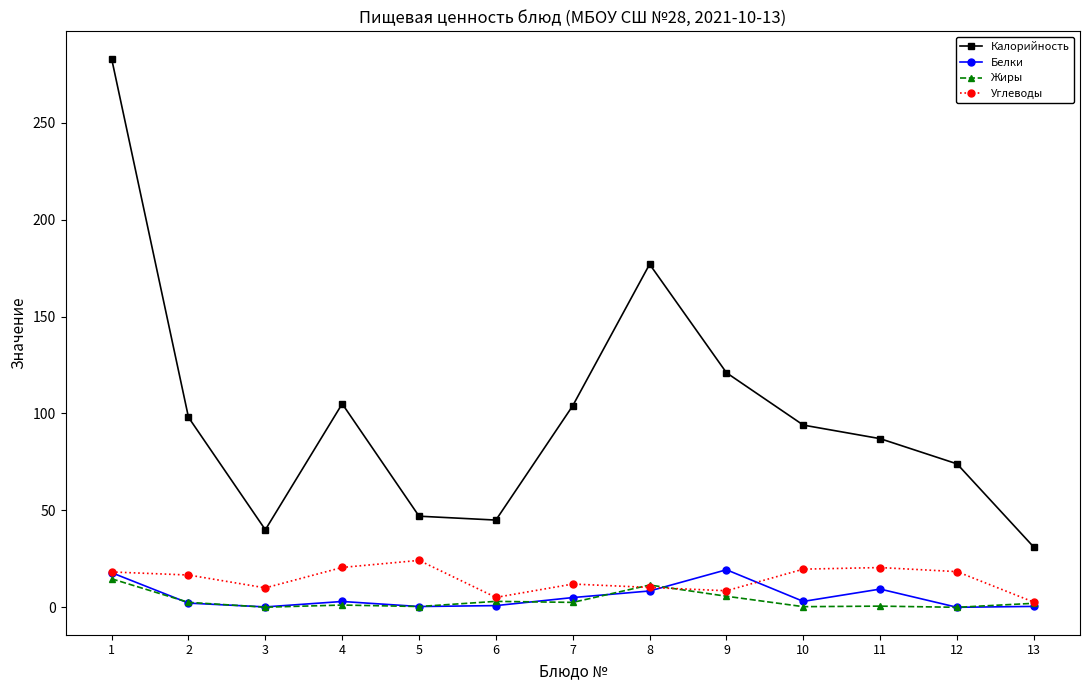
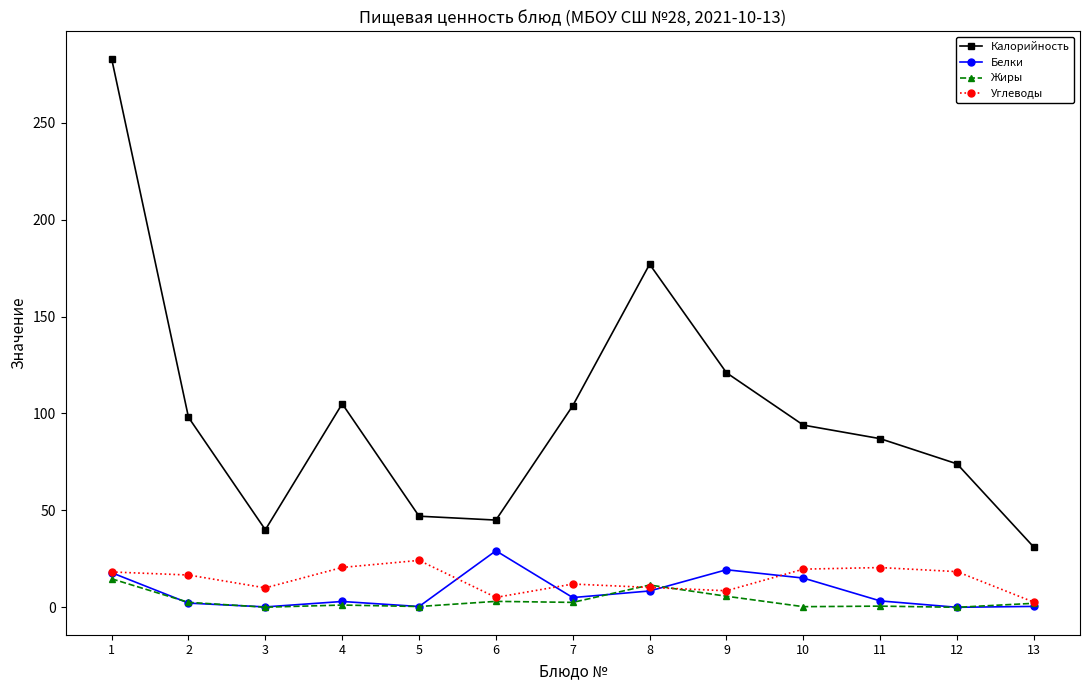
  {
    "Калорийность": {
      "1": 283,
      "2": 98,
      "3": 40,
      "4": 105,
      "5": 47,
      "6": 45,
      "7": 104,
      "8": 177,
      "9": 121,
      "10": 94,
      "11": 87,
      "12": 74,
      "13": 31
    },
    "Белки": {
      "4": 3,
-     "6": 1,
+     "6": 29,
      "7": 5,
      "8": 8,
      "9": 19,
-     "10": 3,
-     "11": 9,
+     "10": 15,
+     "11": 3,
      "13": 0
    },
    "Жиры": {
      "1": 15,
      "4": 1,
      "6": 3,
      "7": 3,
      "9": 6,
      "10": 0,
      "11": 1
    },
    "Углеводы": {
      "2": 17,
      "3": 10,
      "4": 21,
      "5": 24,
      "6": 5,
      "7": 12,
      "9": 9,
      "10": 20,
      "11": 21,
      "12": 18
    }
  }
